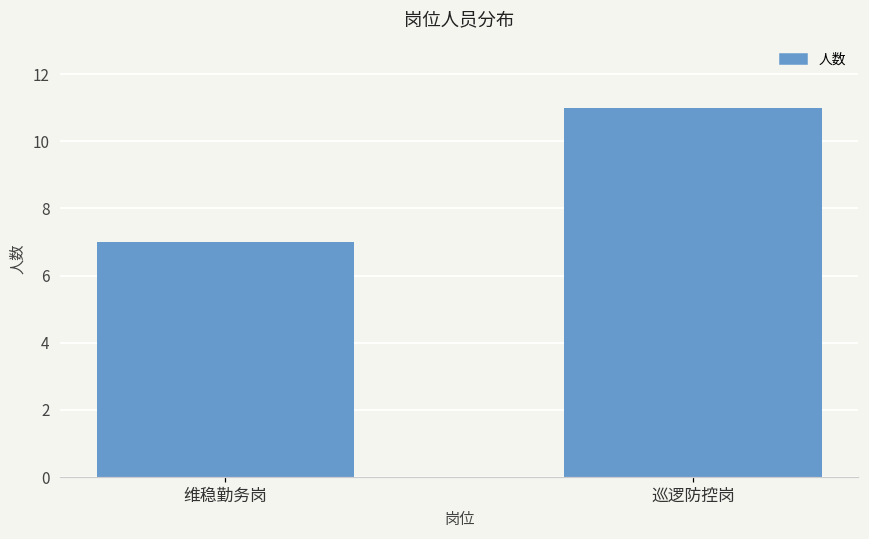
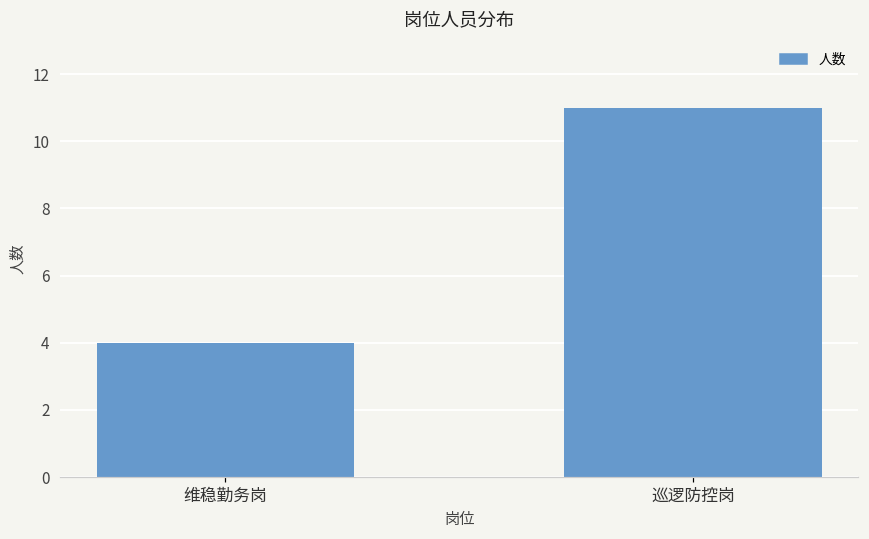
  {
-   "维稳勤务岗": 7,
+   "维稳勤务岗": 4,
    "巡逻防控岗": 11
  }
